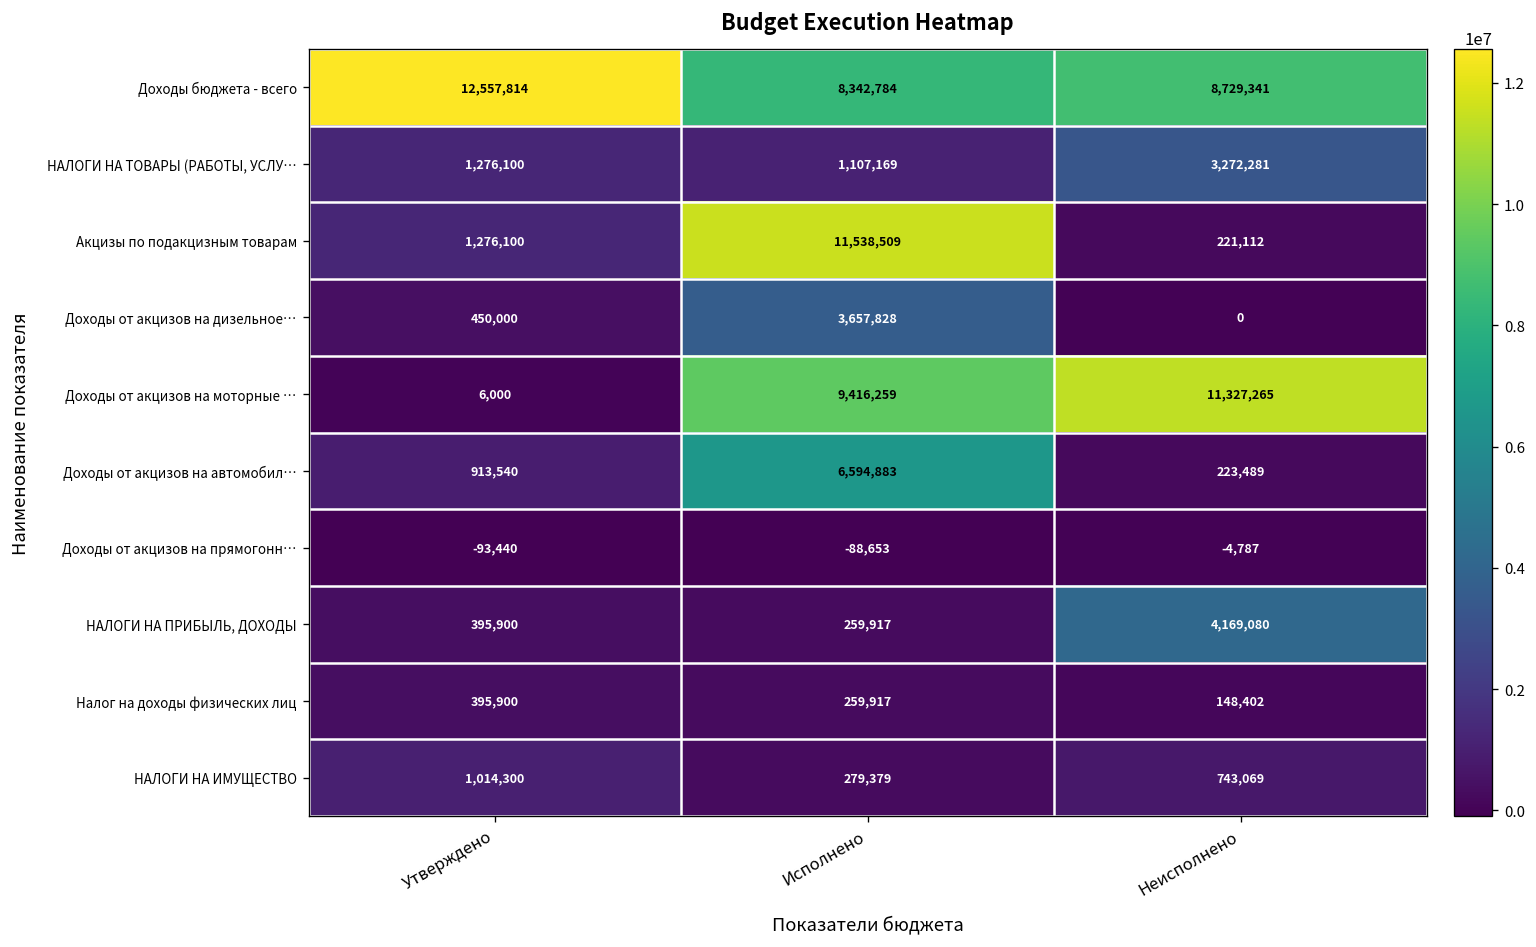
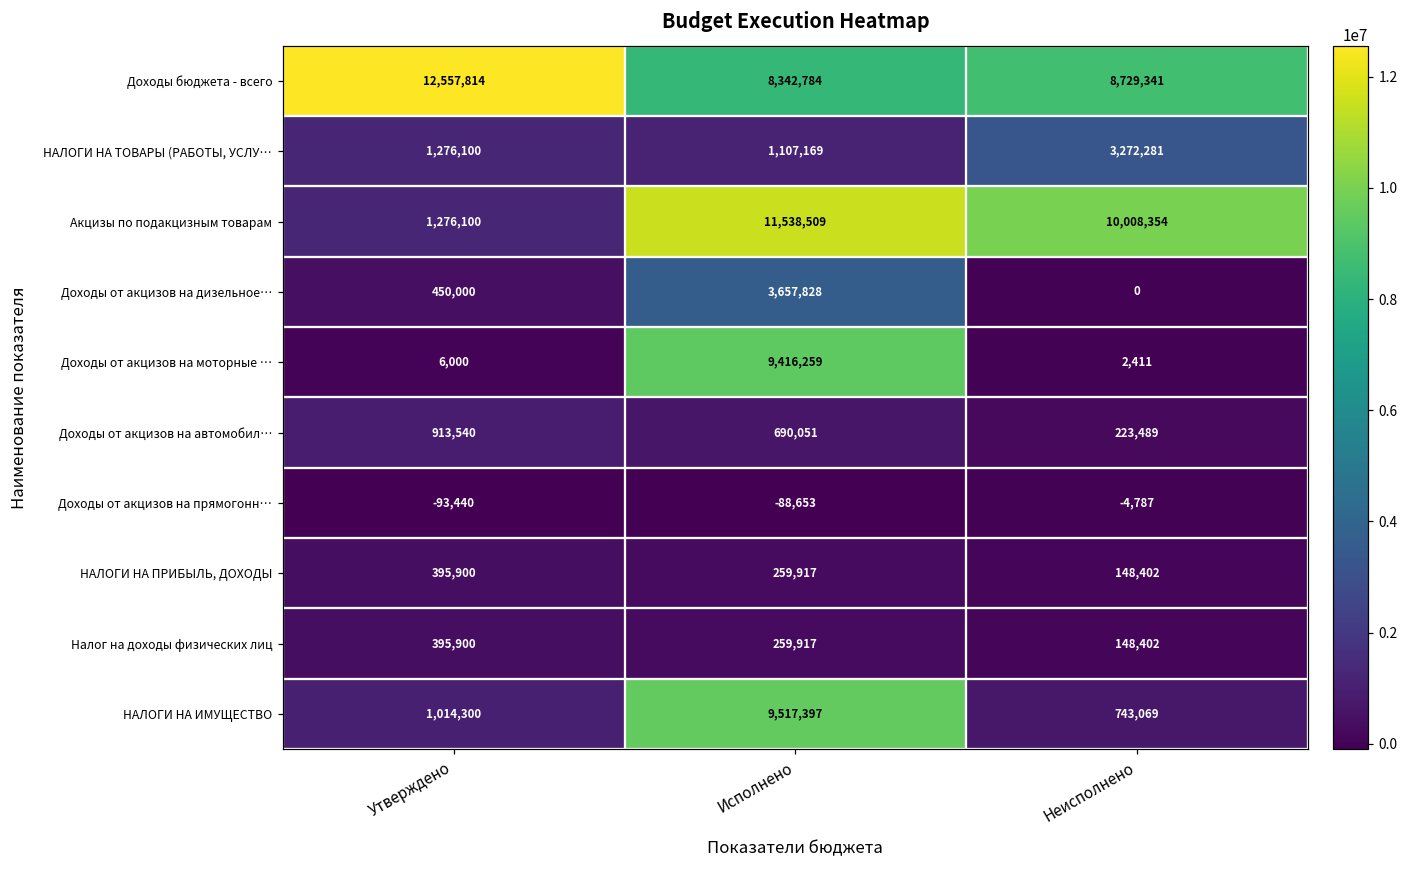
  {
    "Доходы бюджета - всего": {
      "Утверждено": "12,557,814",
      "Исполнено": "8,342,784",
      "Неисполнено": "8,729,341"
    },
    "НАЛОГИ НА ТОВАРЫ (РАБОТЫ, УСЛУ…": {
      "Утверждено": "1,276,100",
      "Исполнено": "1,107,169",
      "Неисполнено": "3,272,281"
    },
    "Акцизы по подакцизным товарам": {
      "Утверждено": "1,276,100",
      "Исполнено": "11,538,509",
-     "Неисполнено": "221,112"
+     "Неисполнено": "10,008,354"
    },
    "Доходы от акцизов на дизельное…": {
      "Утверждено": "450,000",
      "Исполнено": "3,657,828",
      "Неисполнено": "0"
    },
    "Доходы от акцизов на моторные …": {
      "Утверждено": "6,000",
      "Исполнено": "9,416,259",
-     "Неисполнено": "11,327,265"
+     "Неисполнено": "2,411"
    },
    "Доходы от акцизов на автомобил…": {
      "Утверждено": "913,540",
-     "Исполнено": "6,594,883",
+     "Исполнено": "690,051",
      "Неисполнено": "223,489"
    },
    "Доходы от акцизов на прямогонн…": {
      "Утверждено": "-93,440",
      "Исполнено": "-88,653",
      "Неисполнено": "-4,787"
    },
    "НАЛОГИ НА ПРИБЫЛЬ, ДОХОДЫ": {
      "Утверждено": "395,900",
      "Исполнено": "259,917",
-     "Неисполнено": "4,169,080"
+     "Неисполнено": "148,402"
    },
    "Налог на доходы физических лиц": {
      "Утверждено": "395,900",
      "Исполнено": "259,917",
      "Неисполнено": "148,402"
    },
    "НАЛОГИ НА ИМУЩЕСТВО": {
      "Утверждено": "1,014,300",
-     "Исполнено": "279,379",
+     "Исполнено": "9,517,397",
      "Неисполнено": "743,069"
    }
  }
